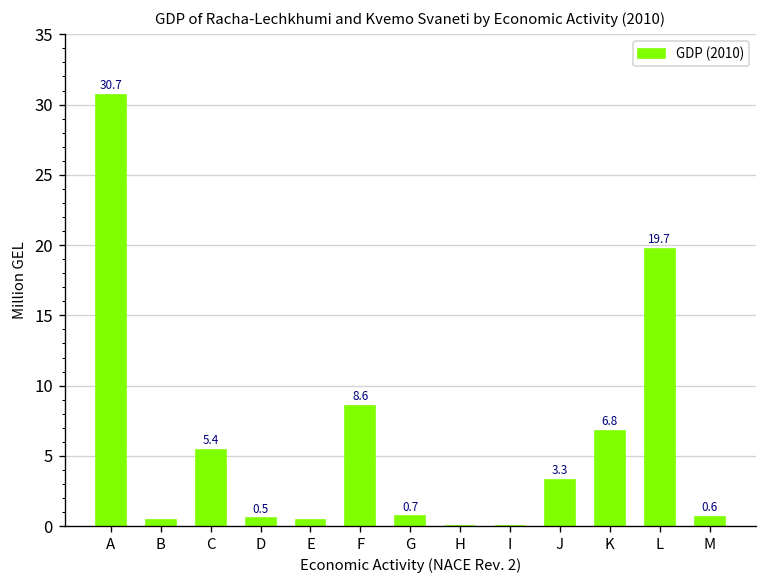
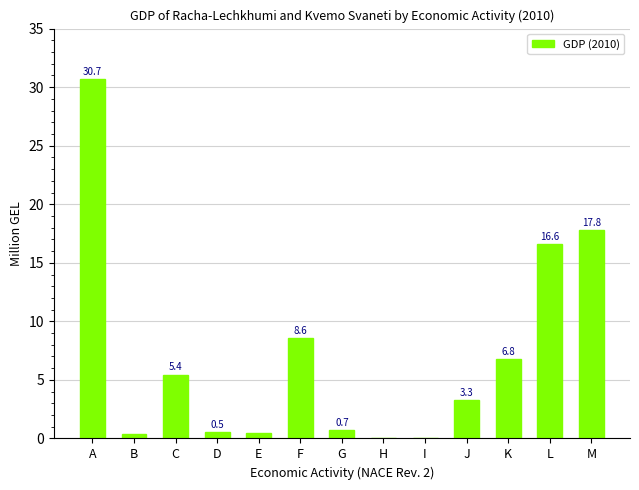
  {
    "A": 30.7,
    "C": 5.4,
    "D": 0.5,
    "F": 8.6,
    "G": 0.7,
    "J": 3.3,
    "K": 6.8,
-   "L": 19.7,
-   "M": 0.6
+   "L": 16.6,
+   "M": 17.8
  }
